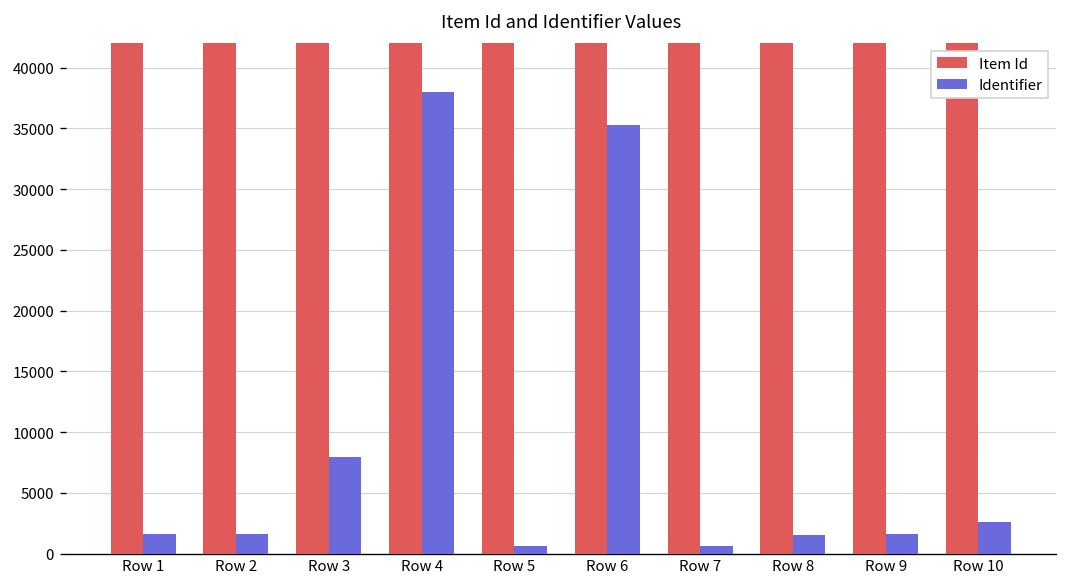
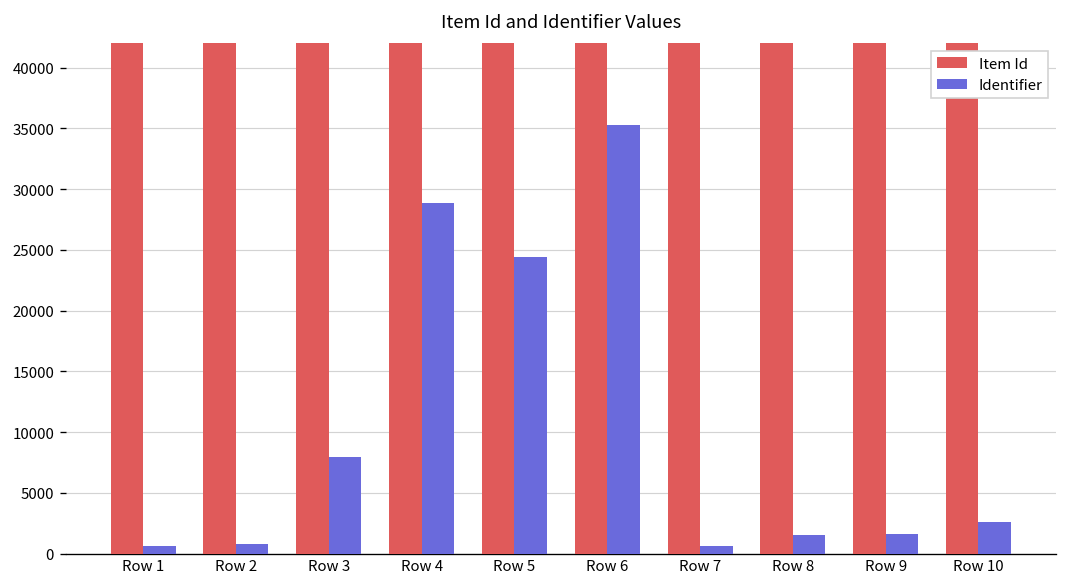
  {
    "Identifier": {
-     "Row 1": 1600,
-     "Row 2": 1600,
+     "Row 1": 600,
+     "Row 2": 700,
      "Row 3": 7900,
-     "Row 4": 38000,
-     "Row 5": 700,
+     "Row 4": 28900,
+     "Row 5": 24400,
      "Row 6": 35200,
      "Row 7": 600,
      "Row 8": 1600,
      "Row 9": 1600,
      "Row 10": 2600
    }
  }
